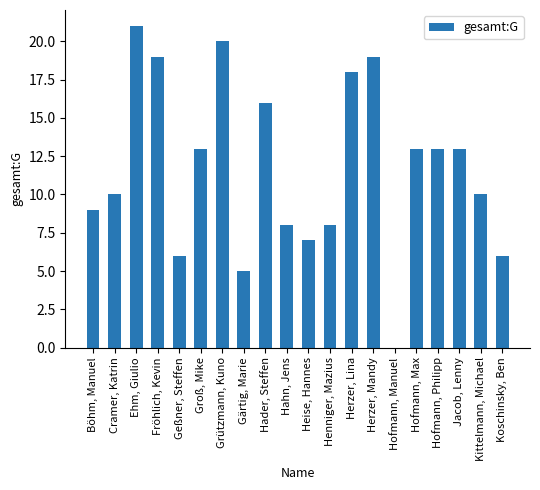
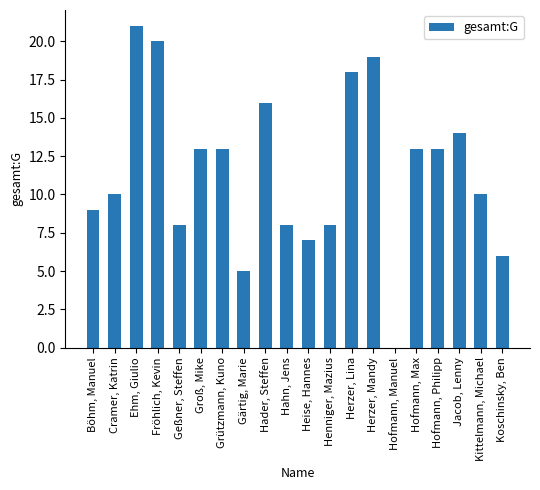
  {
    "Böhm, Manuel": 9,
    "Cramer, Katrin": 10,
    "Ehm, Giulio": 21,
-   "Fröhlich, Kevin": 19,
-   "Geßner, Steffen": 6,
+   "Fröhlich, Kevin": 20,
+   "Geßner, Steffen": 8,
    "Groß, Mike": 13,
-   "Grützmann, Kuno": 20,
+   "Grützmann, Kuno": 13,
    "Gärtig, Marie": 5,
    "Hader, Steffen": 16,
    "Hahn, Jens": 8,
    "Heise, Hannes": 7,
    "Henniger, Mazius": 8,
    "Herzer, Lina": 18,
    "Herzer, Mandy": 19,
    "Hofmann, Manuel": 0,
    "Hofmann, Max": 13,
    "Hofmann, Philipp": 13,
-   "Jacob, Lenny": 13,
+   "Jacob, Lenny": 14,
    "Kittelmann, Michael": 10,
    "Koschinsky, Ben": 6
  }
